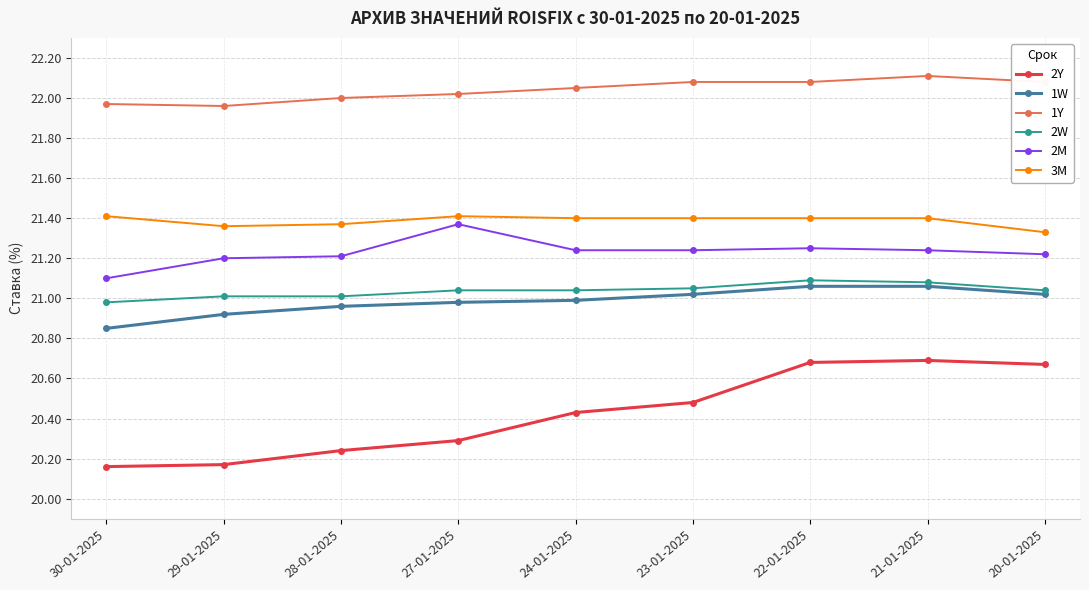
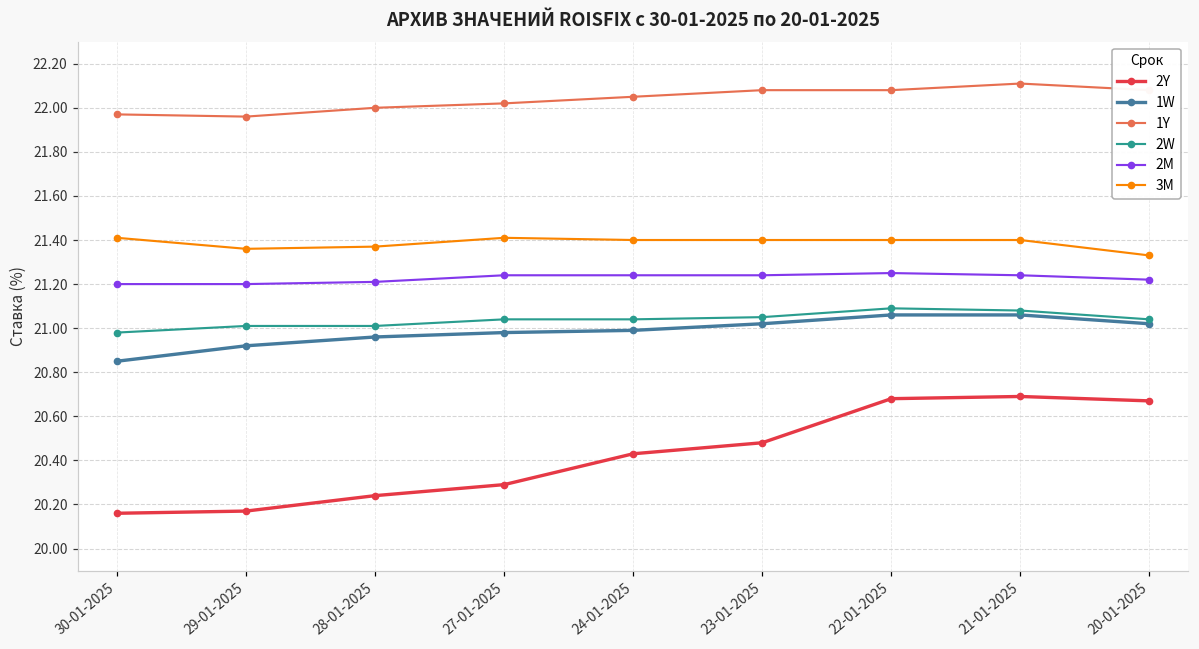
  {
    "2M": {
-     "30-01-2025": 21.1,
+     "30-01-2025": 21.2,
      "29-01-2025": 21.20,
      "28-01-2025": 21.21,
-     "27-01-2025": 21.37,
+     "27-01-2025": 21.24,
      "24-01-2025": 21.24,
      "23-01-2025": 21.24,
      "22-01-2025": 21.25,
      "21-01-2025": 21.24,
      "20-01-2025": 21.22
    },
    "3M": {
      "30-01-2025": 21.41,
      "29-01-2025": 21.36,
      "28-01-2025": 21.37,
      "27-01-2025": 21.41,
      "24-01-2025": 21.40,
      "23-01-2025": 21.40,
      "22-01-2025": 21.40,
      "21-01-2025": 21.40,
      "20-01-2025": 21.33
    }
  }
